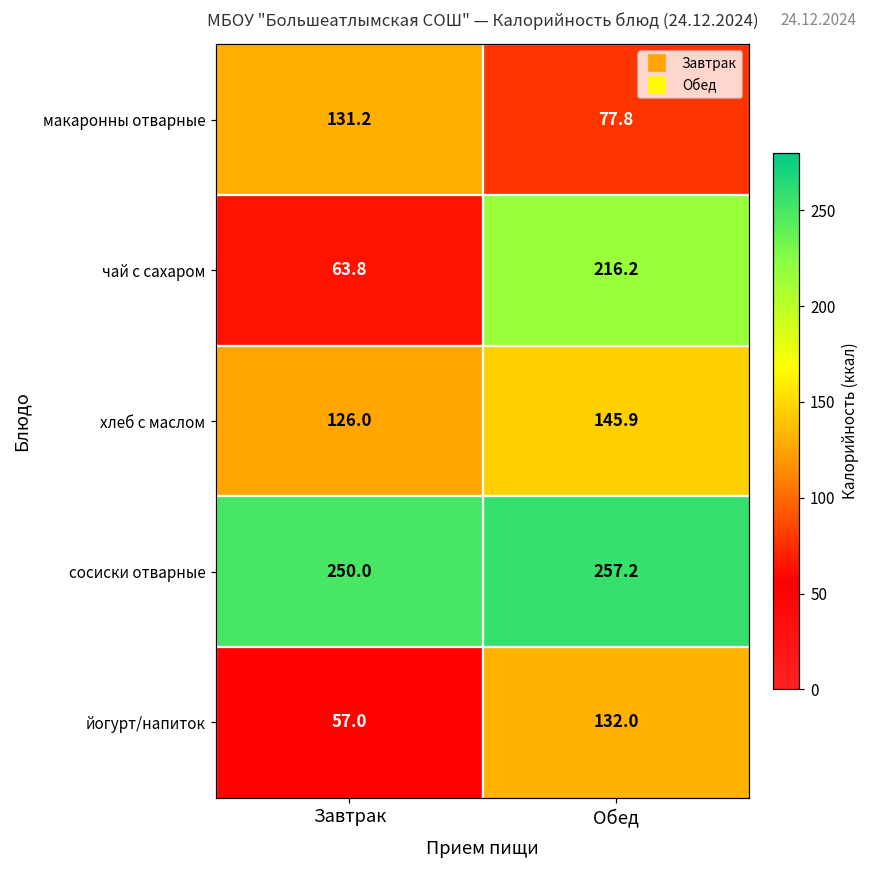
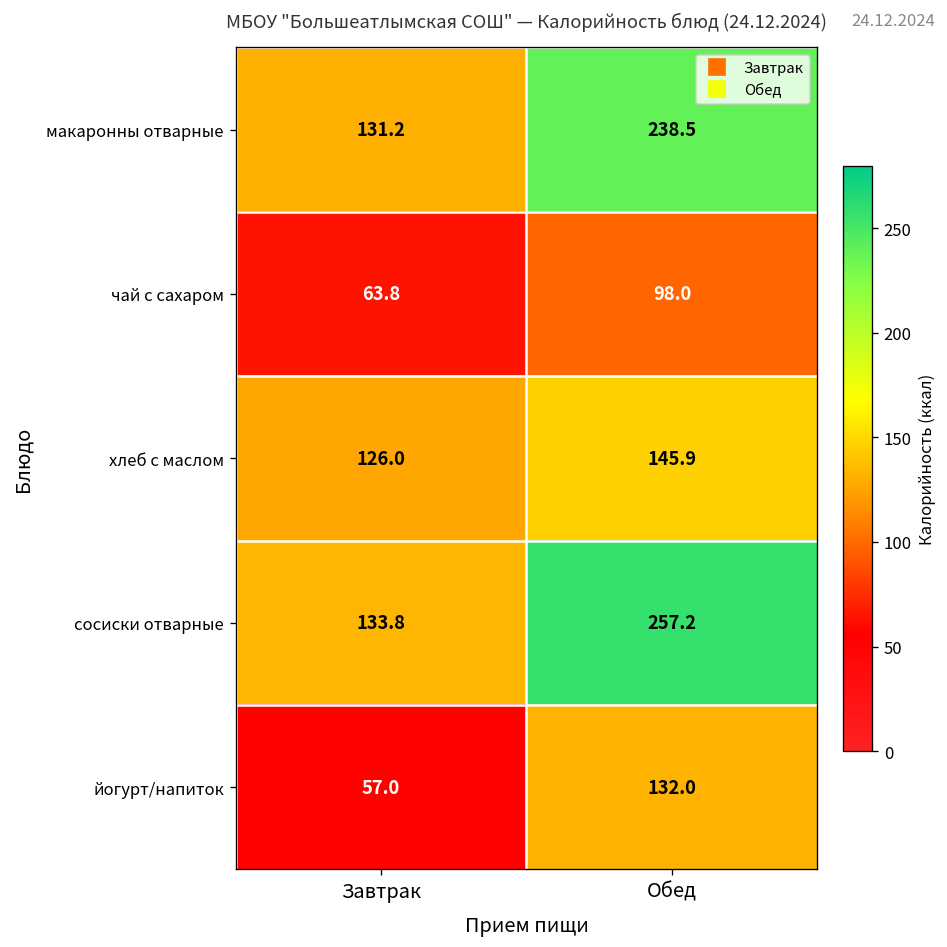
  {
    "макаронны отварные": {
      "Завтрак": 131.2,
-     "Обед": 77.8
+     "Обед": 238.5
    },
    "чай с сахаром": {
      "Завтрак": 63.8,
-     "Обед": 216.2
+     "Обед": 98.0
    },
    "хлеб с маслом": {
      "Завтрак": 126.0,
      "Обед": 145.9
    },
    "сосиски отварные": {
-     "Завтрак": 250.0,
+     "Завтрак": 133.8,
      "Обед": 257.2
    },
    "йогурт/напиток": {
      "Завтрак": 57.0,
      "Обед": 132.0
    }
  }
